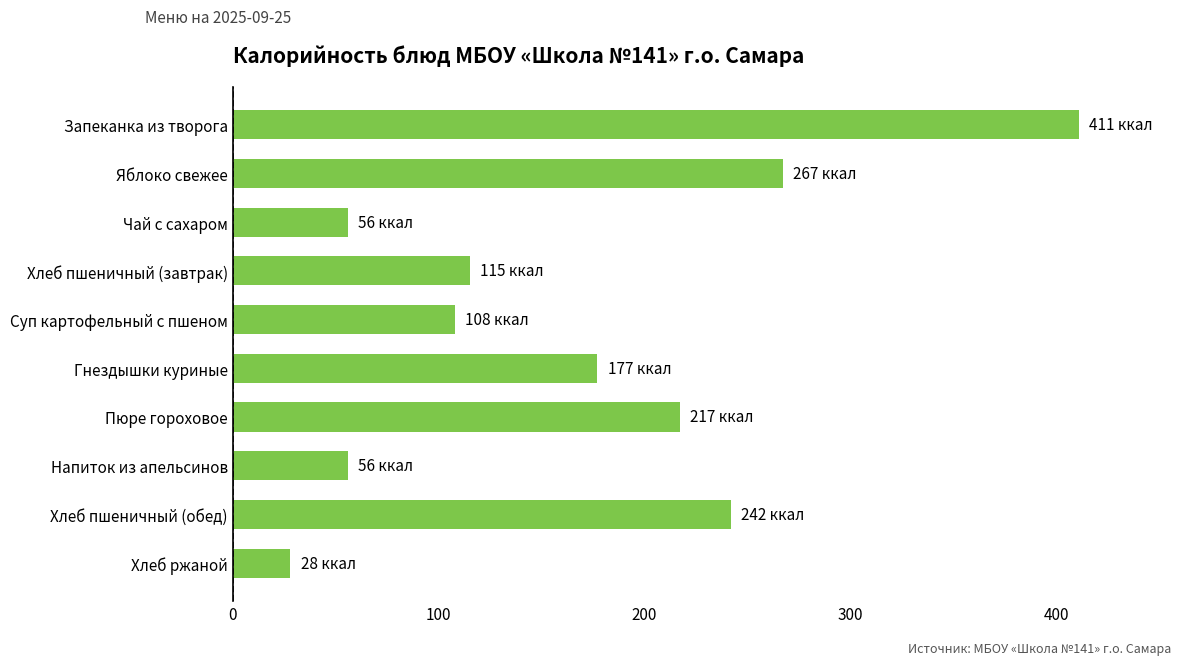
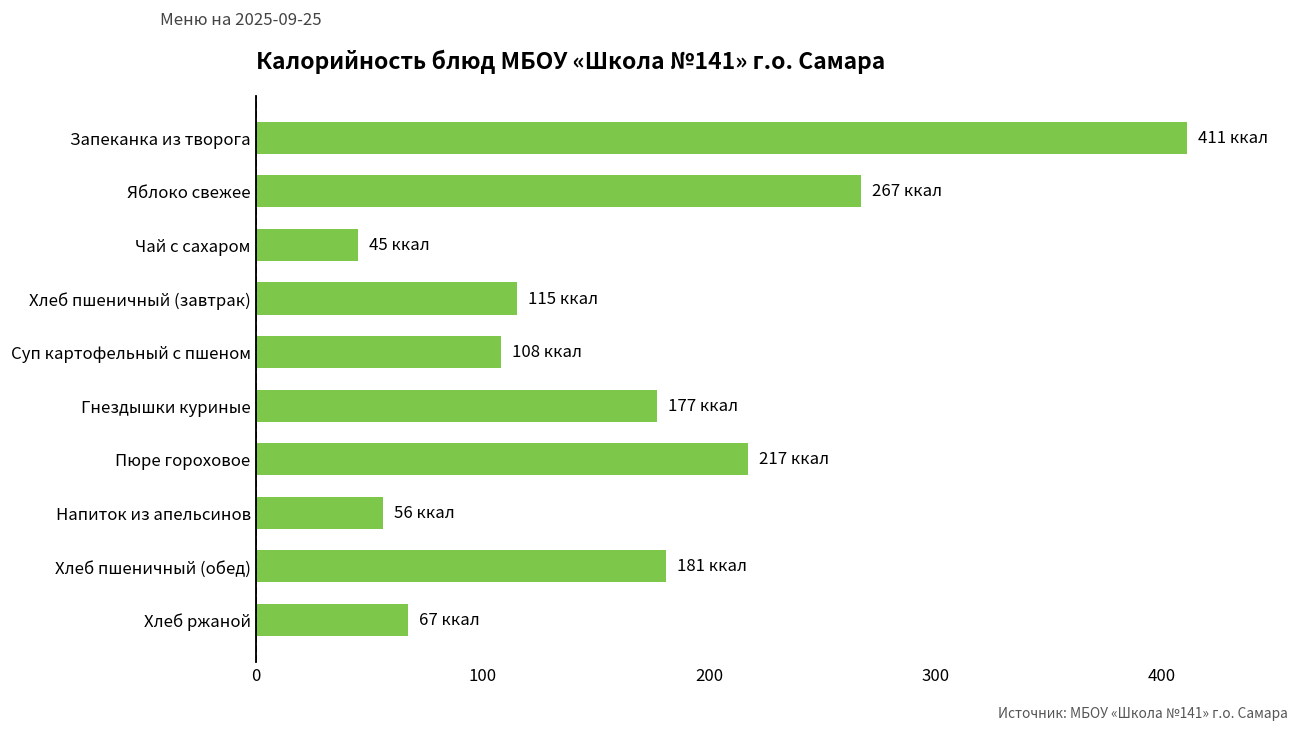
  {
    "Запеканка из творога": 411,
    "Яблоко свежее": 267,
-   "Чай с сахаром": 56,
+   "Чай с сахаром": 45,
    "Хлеб пшеничный (завтрак)": 115,
    "Суп картофельный с пшеном": 108,
    "Гнездышки куриные": 177,
    "Пюре гороховое": 217,
    "Напиток из апельсинов": 56,
-   "Хлеб пшеничный (обед)": 242,
-   "Хлеб ржаной": 28
+   "Хлеб пшеничный (обед)": 181,
+   "Хлеб ржаной": 67
  }
